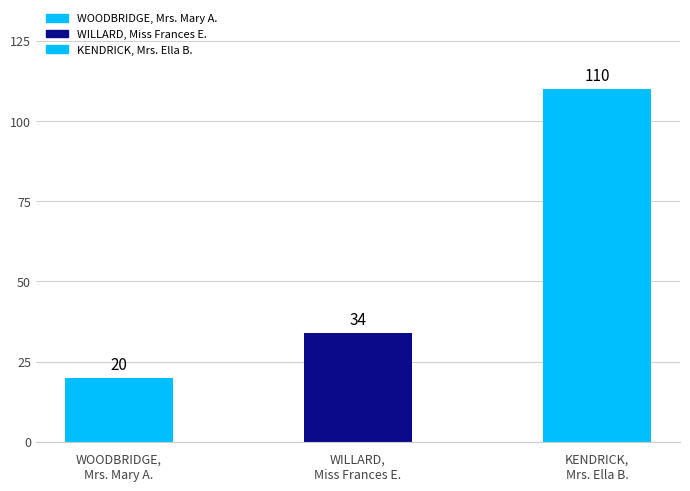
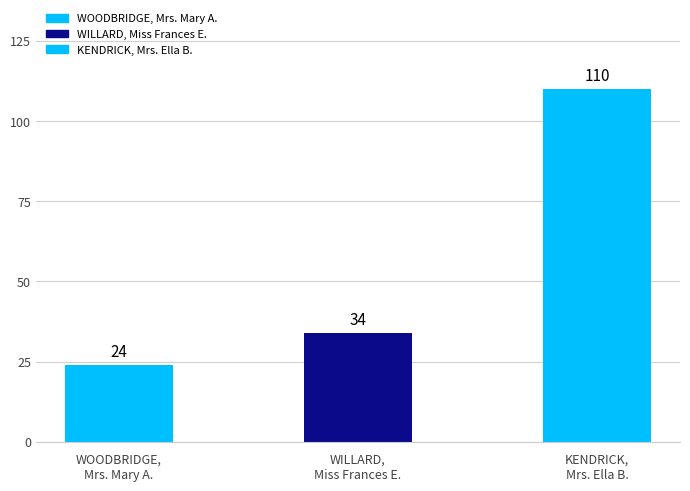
  {
-   "WOODBRIDGE, Mrs. Mary A.": 20,
+   "WOODBRIDGE, Mrs. Mary A.": 24,
    "WILLARD, Miss Frances E.": 34,
    "KENDRICK, Mrs. Ella B.": 110
  }
